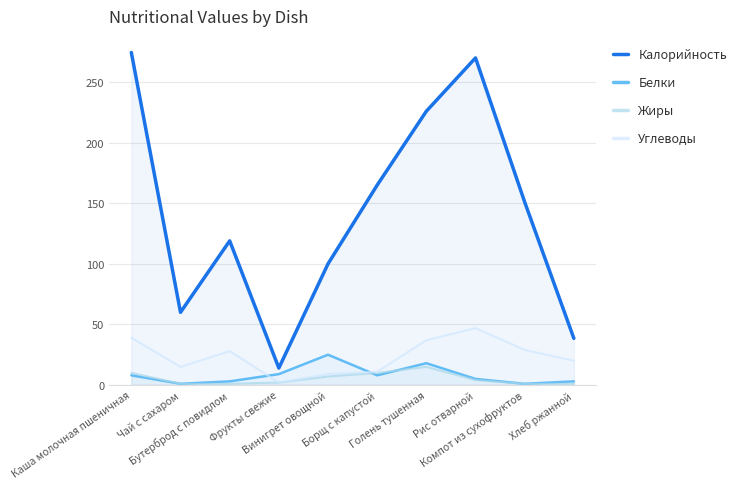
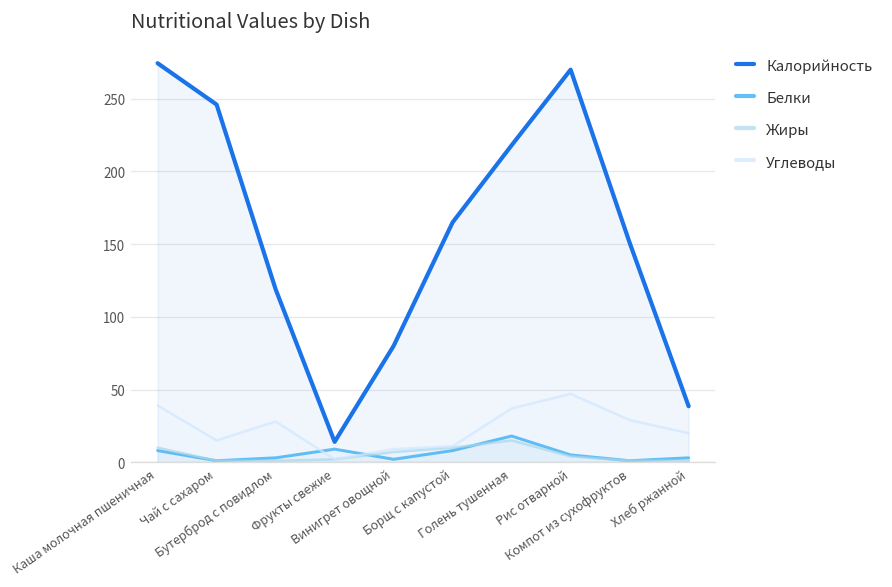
  {
    "Калорийность": {
      "Каша молочная пшеничная": 274,
-     "Чай с сахаром": 60,
+     "Чай с сахаром": 246,
      "Бутерброд с повидлом": 119,
      "Фрукты свежие": 14,
-     "Винигрет овощной": 100,
+     "Винигрет овощной": 80,
      "Борщ с капустой": 165,
-     "Голень тушенная": 226,
+     "Голень тушенная": 218,
      "Рис отварной": 270,
      "Компот из сухофруктов": 151,
      "Хлеб ржанной": 39
    },
    "Белки": {
      "Фрукты свежие": 9,
-     "Винигрет овощной": 25,
+     "Винигрет овощной": 2,
      "Голень тушенная": 18
    }
  }
